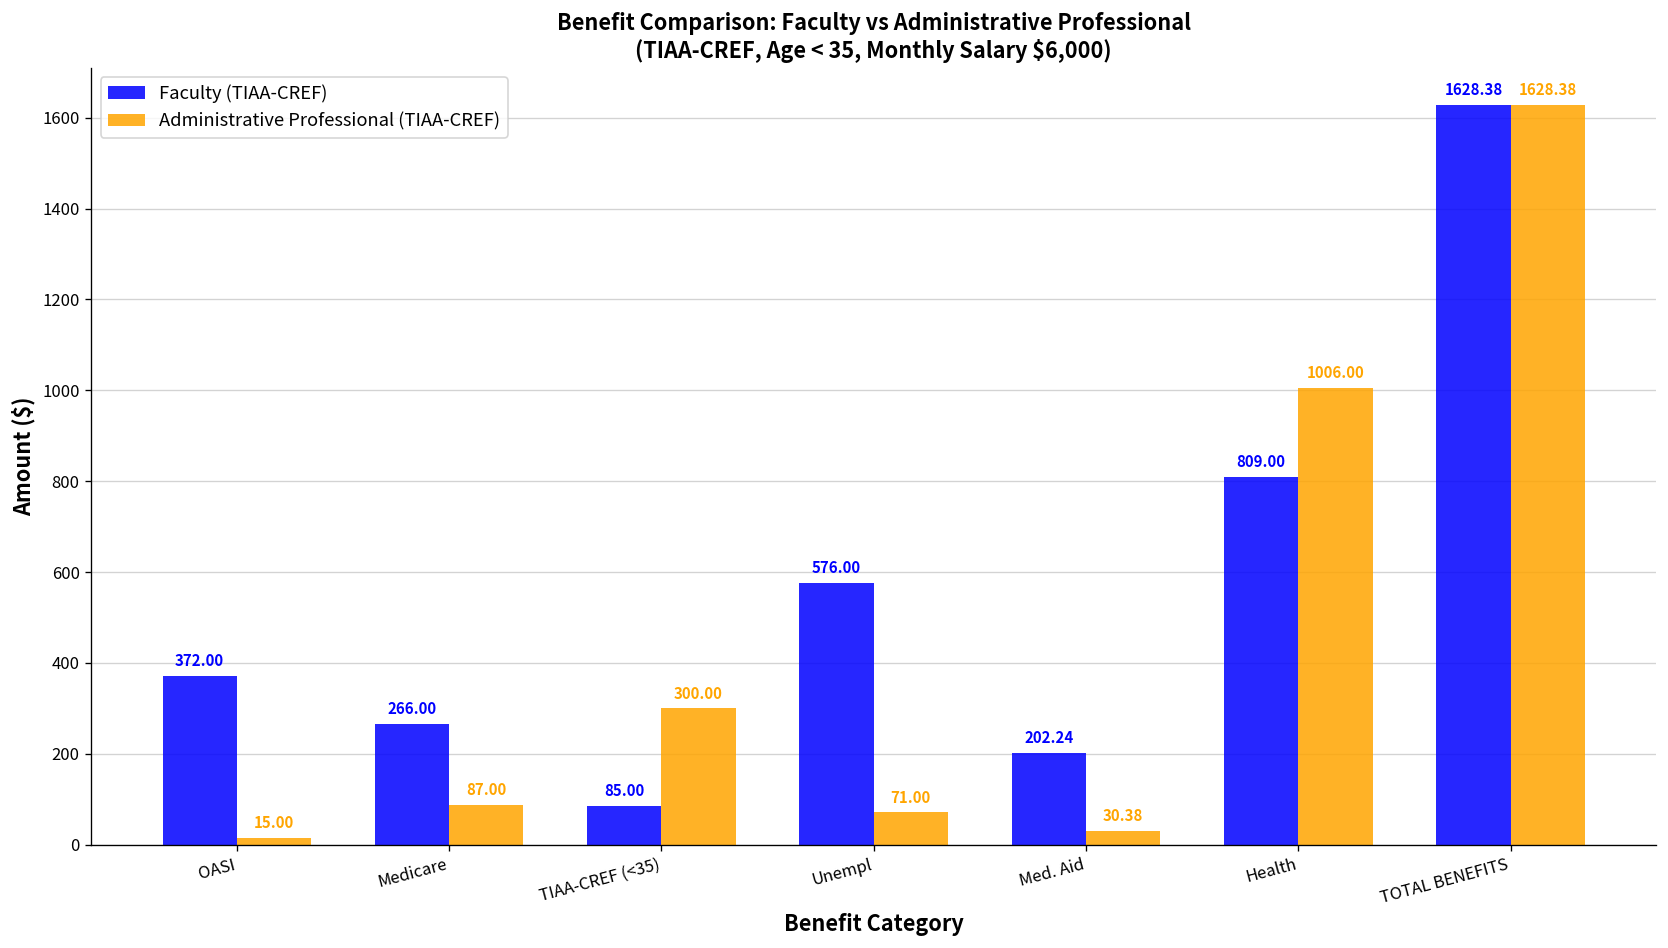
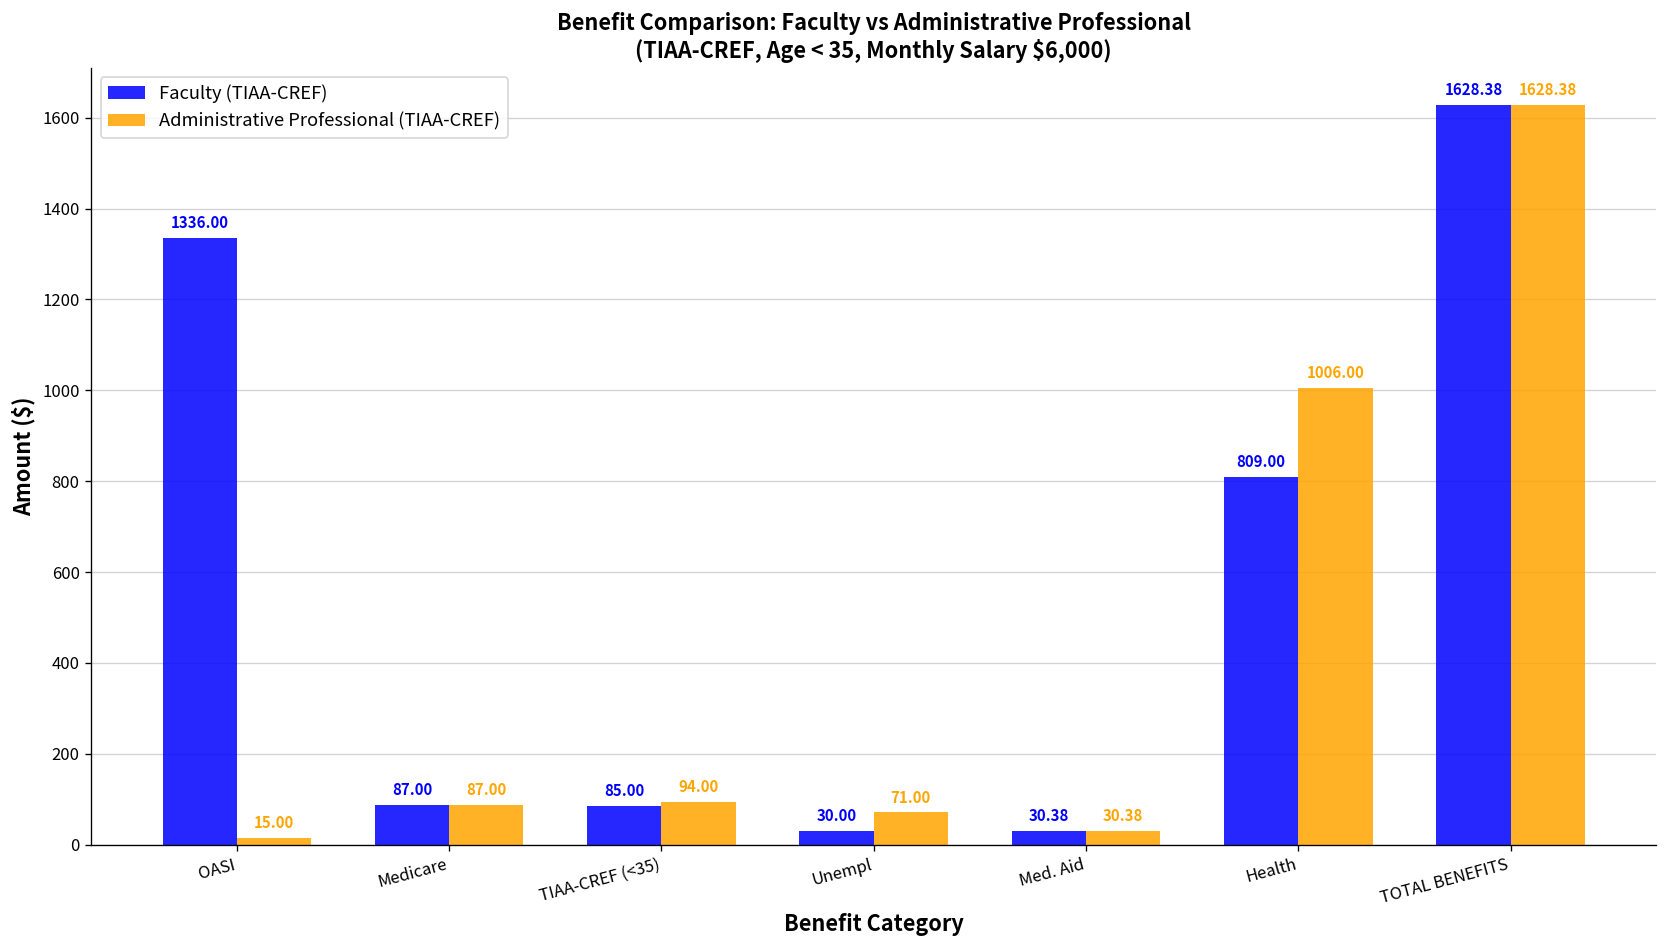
  {
    "Faculty (TIAA-CREF)": {
-     "OASI": 372.00,
-     "Medicare": 266.00,
+     "OASI": 1336.00,
+     "Medicare": 87.00,
      "TIAA-CREF (<35)": 85.00,
-     "Unempl": 576.00,
-     "Med. Aid": 202.24,
+     "Unempl": 30.00,
+     "Med. Aid": 30.38,
      "Health": 809.00,
      "TOTAL BENEFITS": 1628.38
    },
    "Administrative Professional (TIAA-CREF)": {
      "OASI": 15.00,
      "Medicare": 87.00,
-     "TIAA-CREF (<35)": 300.00,
+     "TIAA-CREF (<35)": 94.00,
      "Unempl": 71.00,
      "Med. Aid": 30.38,
      "Health": 1006.00,
      "TOTAL BENEFITS": 1628.38
    }
  }
